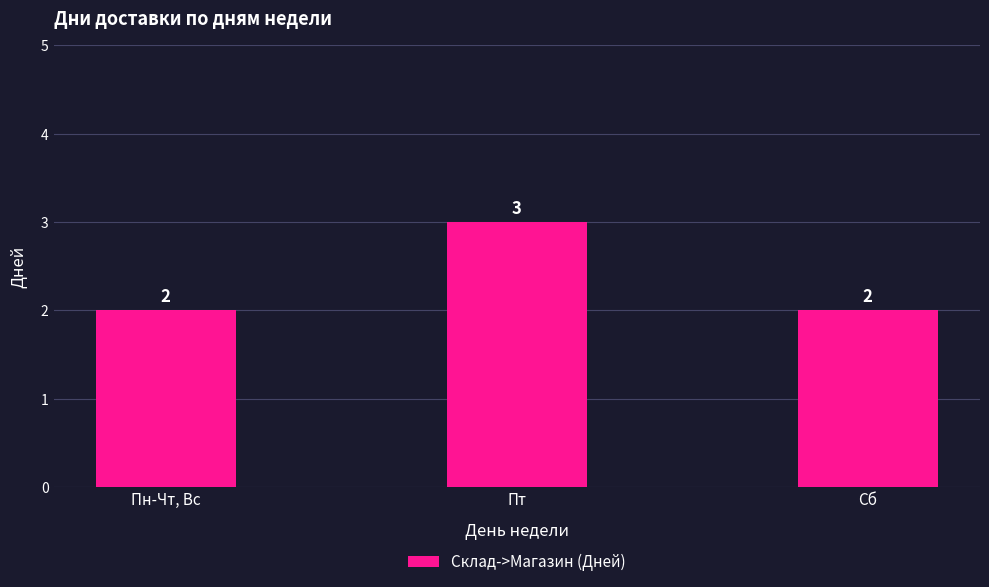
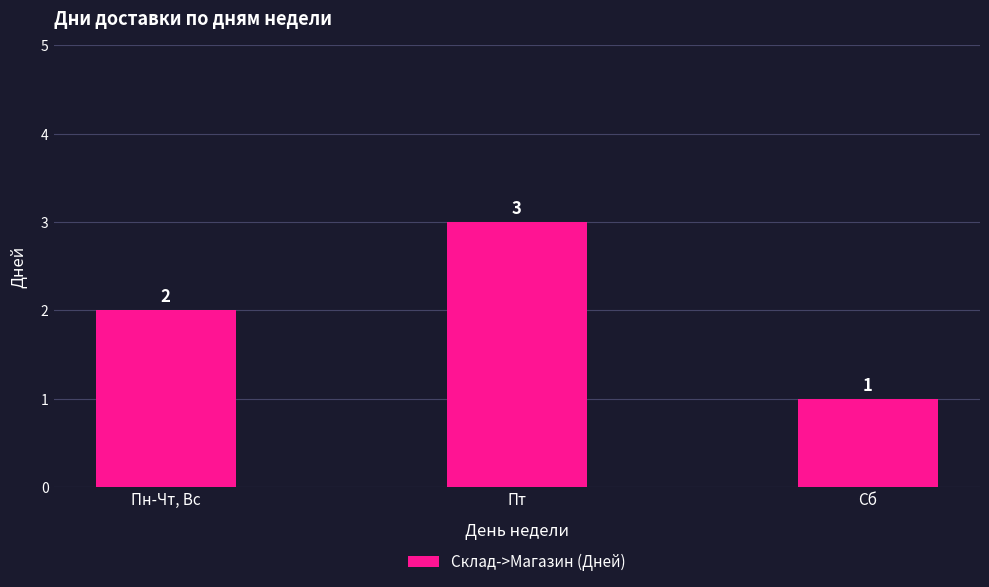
  {
    "Пн-Чт, Вс": 2,
    "Пт": 3,
-   "Сб": 2
+   "Сб": 1
  }
